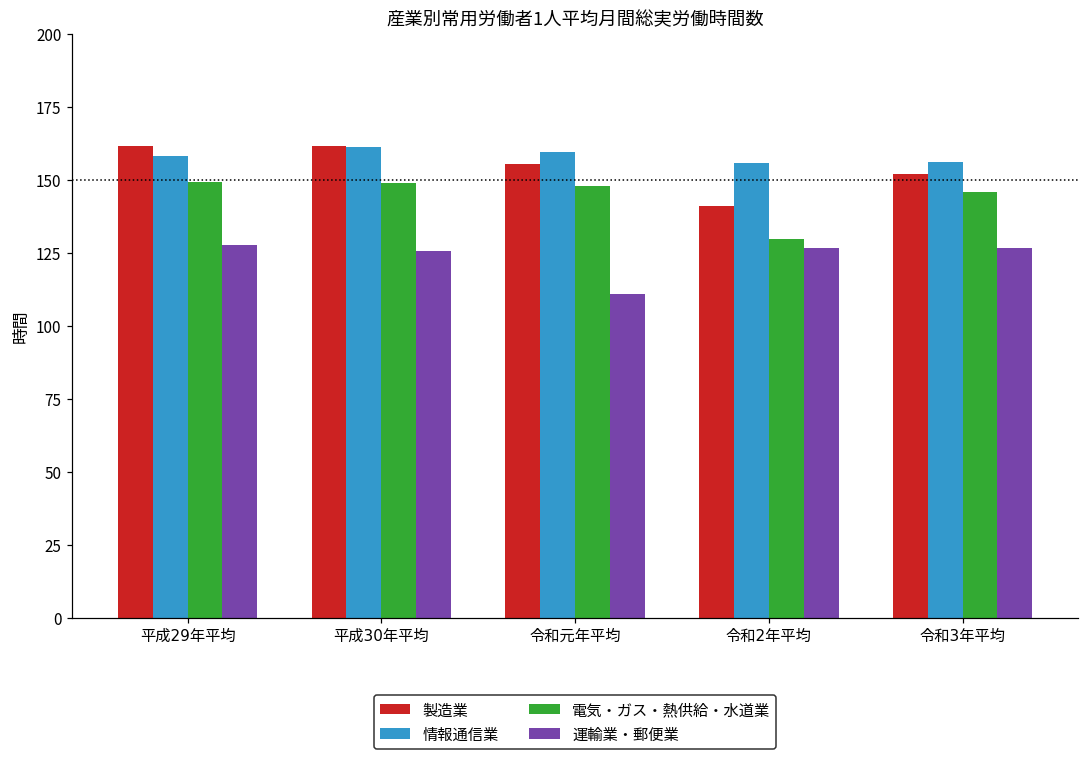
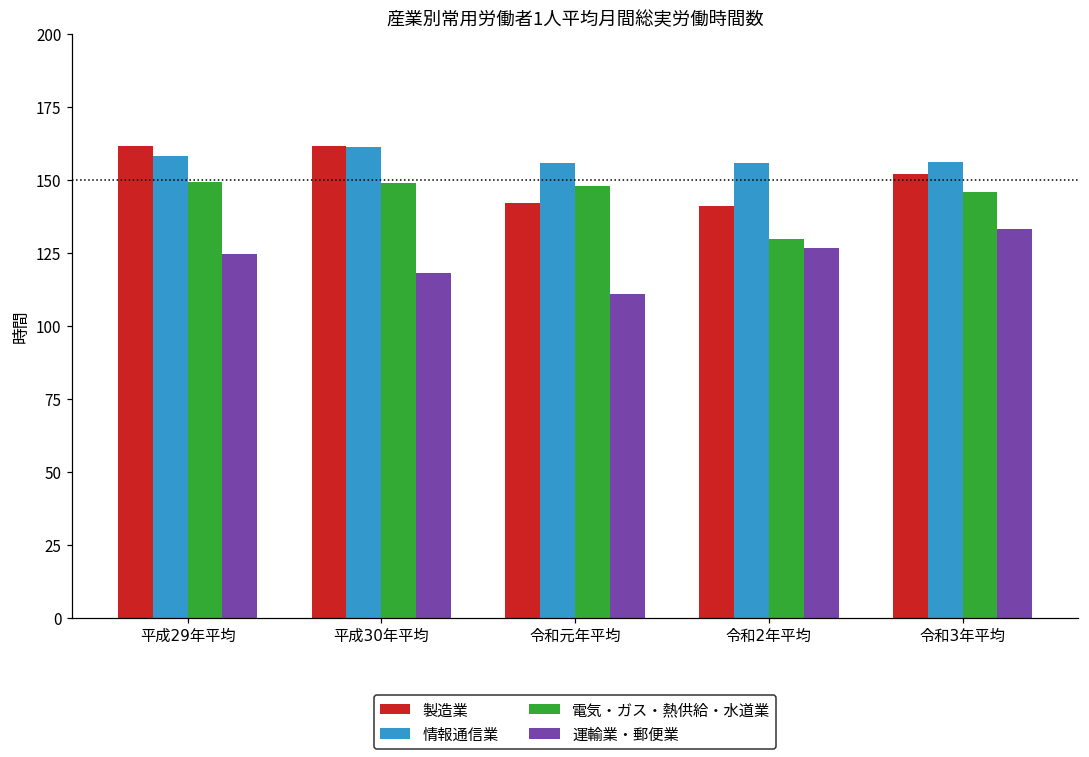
  {
    "製造業": {
      "平成29年平均": 161,
      "平成30年平均": 162,
-     "令和元年平均": 155,
+     "令和元年平均": 142,
      "令和2年平均": 141,
      "令和3年平均": 152
    },
    "情報通信業": {
      "平成29年平均": 158,
      "平成30年平均": 161,
-     "令和元年平均": 160,
+     "令和元年平均": 156,
      "令和2年平均": 156,
      "令和3年平均": 156
    },
    "電気・ガス・熱供給・水道業": {
      "平成29年平均": 149,
      "平成30年平均": 149,
      "令和元年平均": 148,
      "令和2年平均": 130,
      "令和3年平均": 146
    },
    "運輸業・郵便業": {
-     "平成29年平均": 128,
-     "平成30年平均": 125,
+     "平成29年平均": 125,
+     "平成30年平均": 118,
      "令和元年平均": 111,
      "令和2年平均": 127,
-     "令和3年平均": 127
+     "令和3年平均": 133
    }
  }
